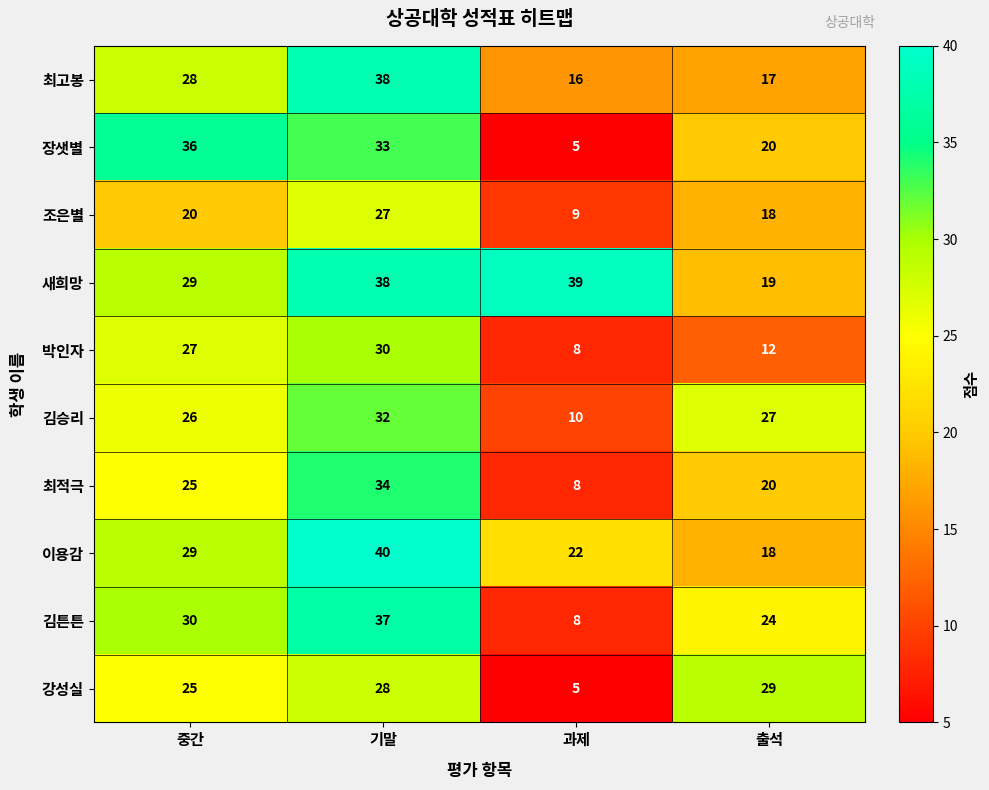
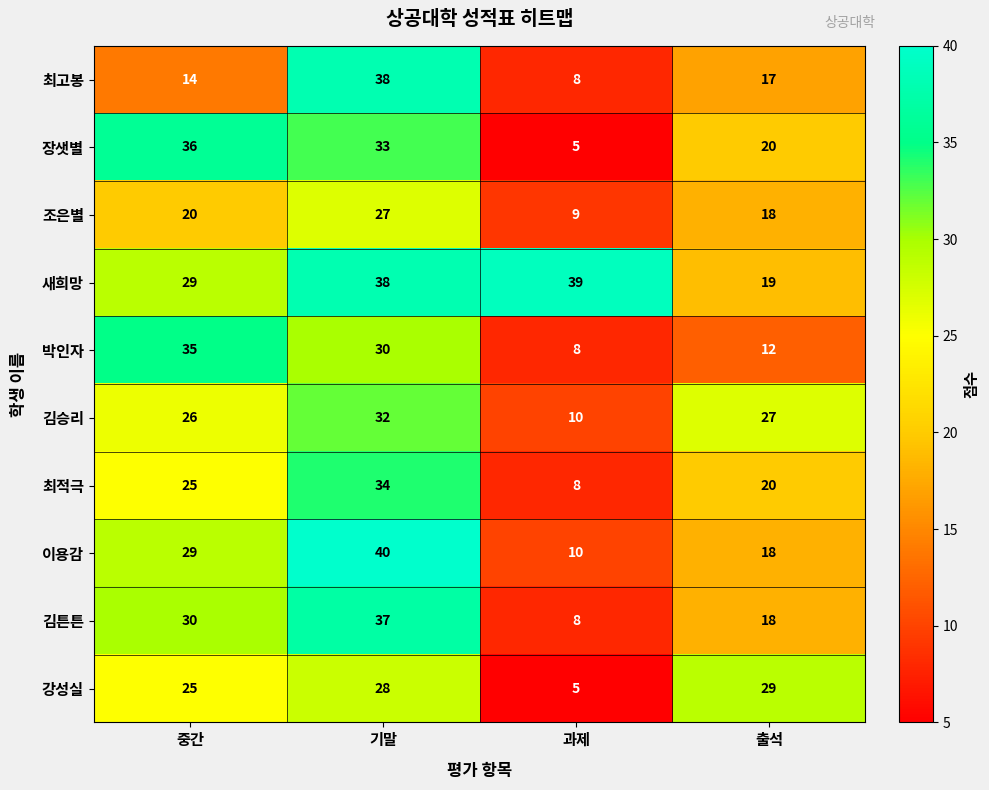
  {
    "최고봉": {
-     "중간": 28,
+     "중간": 14,
      "기말": 38,
-     "과제": 16,
+     "과제": 8,
      "출석": 17
    },
    "장샛별": {
      "중간": 36,
      "기말": 33,
      "과제": 5,
      "출석": 20
    },
    "조은별": {
      "중간": 20,
      "기말": 27,
      "과제": 9,
      "출석": 18
    },
    "새희망": {
      "중간": 29,
      "기말": 38,
      "과제": 39,
      "출석": 19
    },
    "박인자": {
-     "중간": 27,
+     "중간": 35,
      "기말": 30,
      "과제": 8,
      "출석": 12
    },
    "김승리": {
      "중간": 26,
      "기말": 32,
      "과제": 10,
      "출석": 27
    },
    "최적극": {
      "중간": 25,
      "기말": 34,
      "과제": 8,
      "출석": 20
    },
    "이용감": {
      "중간": 29,
      "기말": 40,
-     "과제": 22,
+     "과제": 10,
      "출석": 18
    },
    "김튼튼": {
      "중간": 30,
      "기말": 37,
      "과제": 8,
-     "출석": 24
+     "출석": 18
    },
    "강성실": {
      "중간": 25,
      "기말": 28,
      "과제": 5,
      "출석": 29
    }
  }
